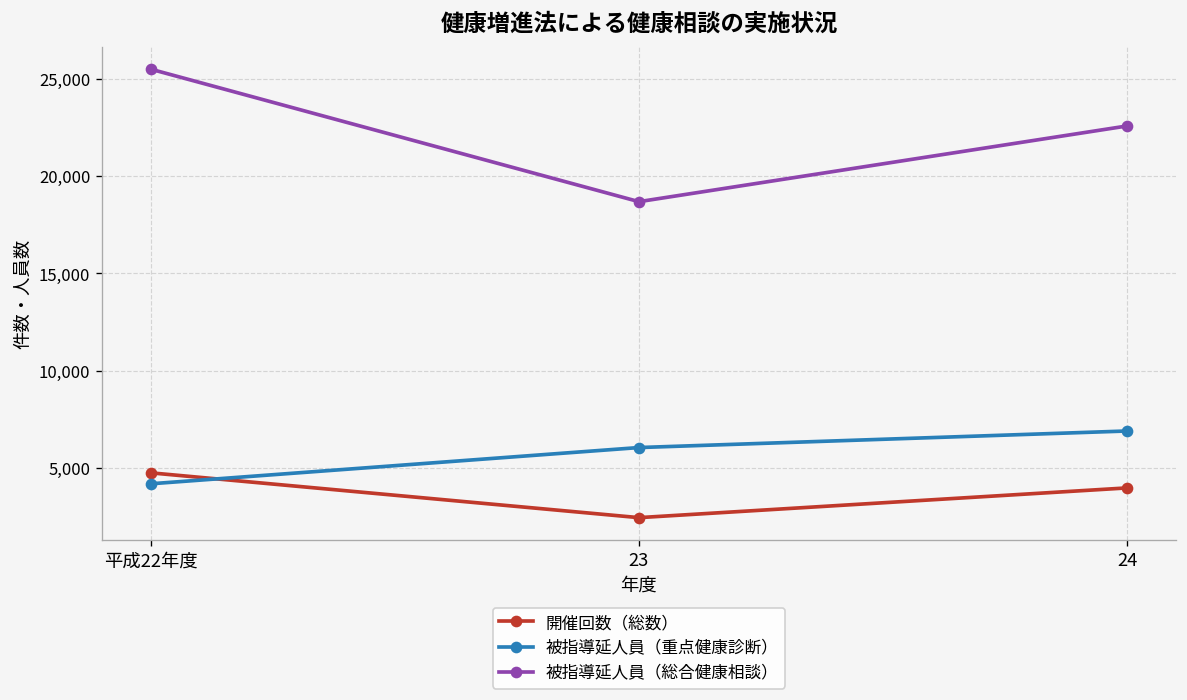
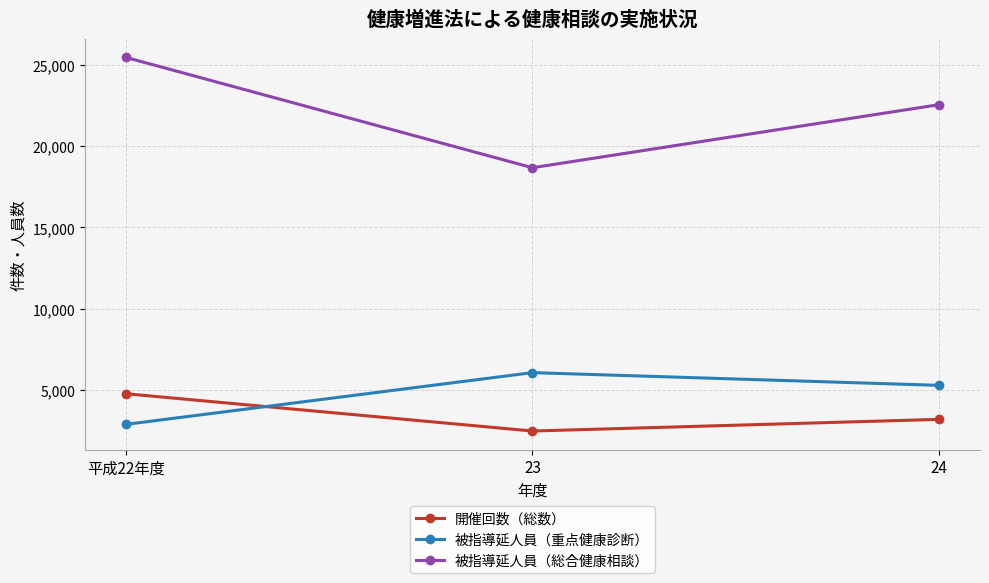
  {
    "開催回数（総数）": {
      "平成22年度": "4,800",
      "23": "2,400",
-     "24": "4,000"
+     "24": "3,200"
    },
    "被指導延人員（重点健康診断）": {
-     "平成22年度": "4,200",
+     "平成22年度": "2,900",
      "23": "6,000",
-     "24": "6,900"
+     "24": "5,300"
    },
    "被指導延人員（総合健康相談）": {
      "平成22年度": "25,500",
      "23": "18,700",
      "24": "22,600"
    }
  }
